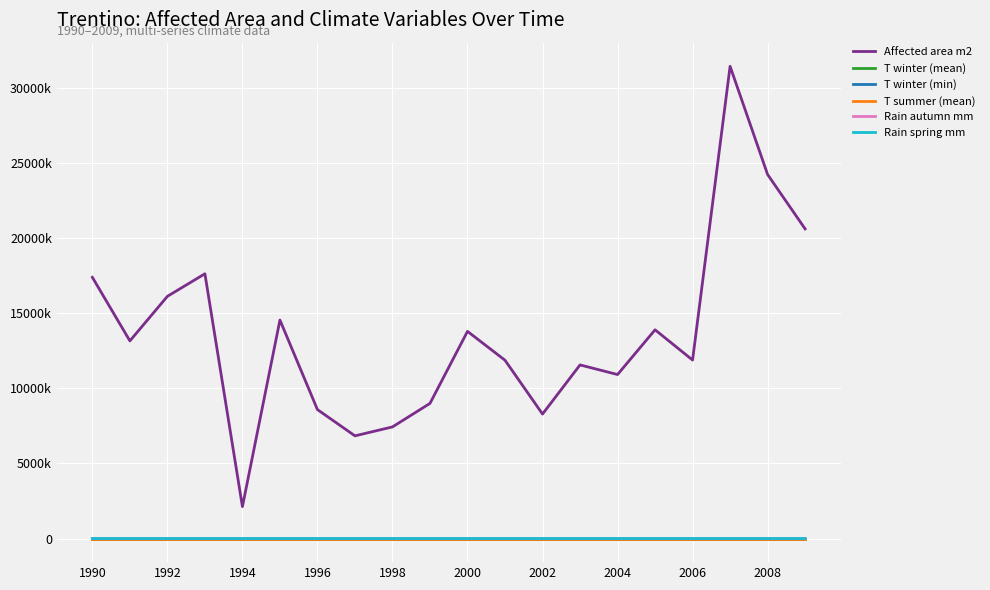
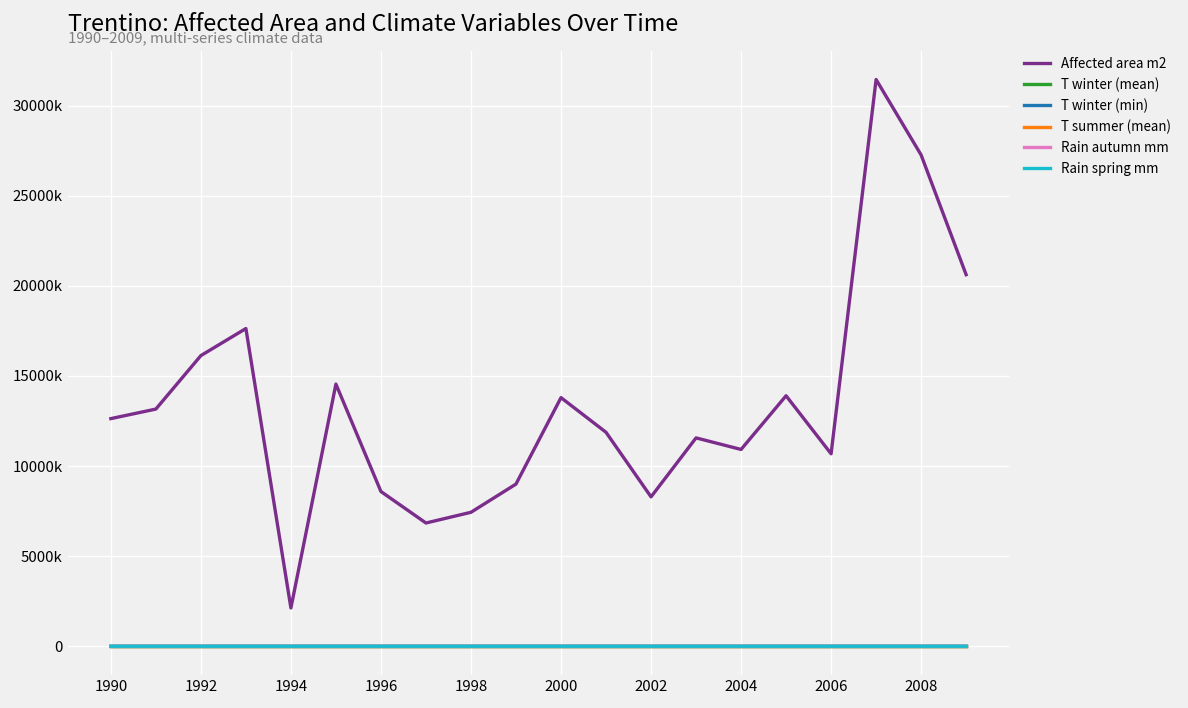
  {
    "Affected area m2": {
-     "1990": 17400000,
+     "1990": 12600000,
      "1992": 16100000,
      "1994": 2100000,
      "1996": 8600000,
      "1998": 7400000,
      "2000": 13800000,
      "2002": 8300000,
      "2004": 10900000,
-     "2006": 11900000,
-     "2008": 24200000
+     "2006": 10700000,
+     "2008": 27300000
    },
    "Rain spring mm": {
      "1990": 0,
      "1992": 0,
      "1994": 0,
      "1996": 0,
      "1998": 0,
      "2000": 0,
      "2002": 0,
      "2004": 0,
      "2006": 0,
      "2008": 0
    }
  }
